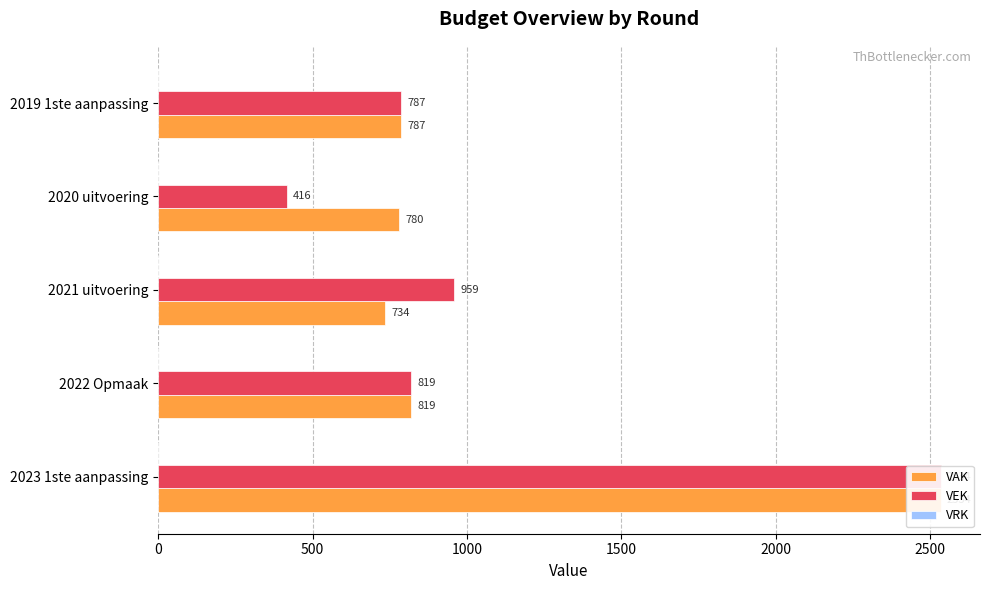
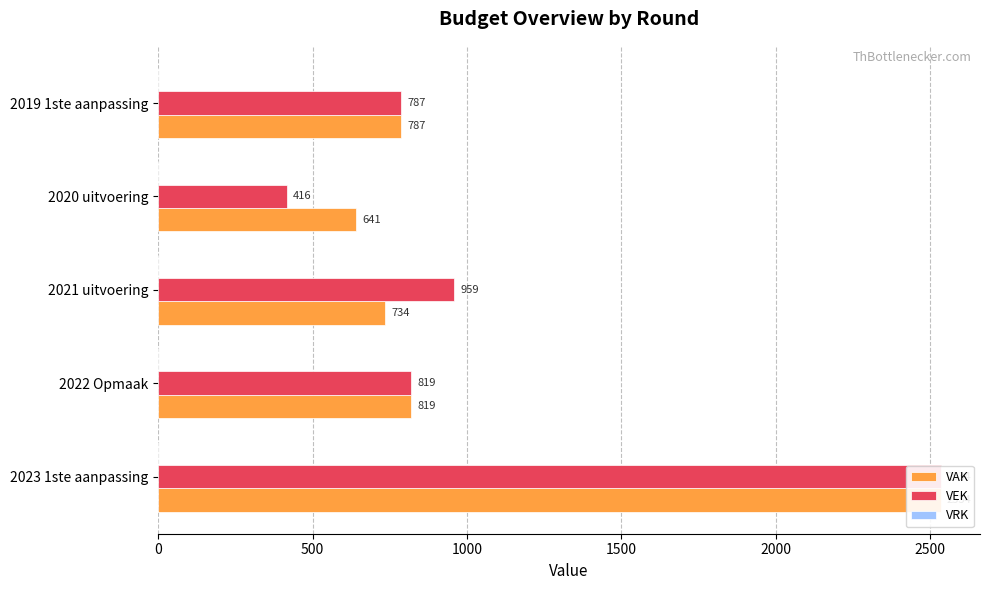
  {
    "VAK": {
      "2019 1ste aanpassing": 787,
-     "2020 uitvoering": 780,
+     "2020 uitvoering": 641,
      "2021 uitvoering": 734,
      "2022 Opmaak": 819
    },
    "VEK": {
      "2019 1ste aanpassing": 787,
      "2020 uitvoering": 416,
      "2021 uitvoering": 959,
      "2022 Opmaak": 819
    },
    "VRK": {
      "2019 1ste aanpassing": 0,
      "2020 uitvoering": 0,
      "2021 uitvoering": 0,
      "2022 Opmaak": 0,
      "2023 1ste aanpassing": 0
    }
  }
